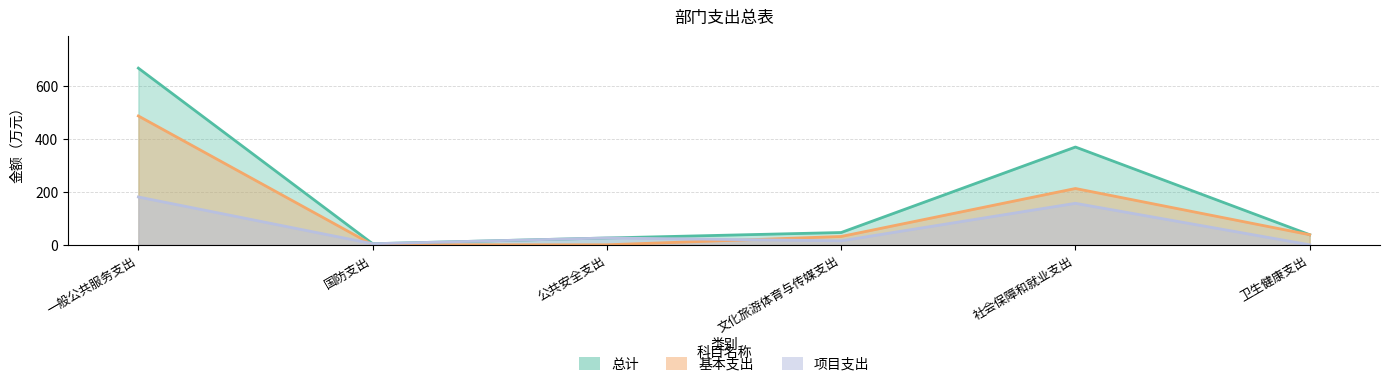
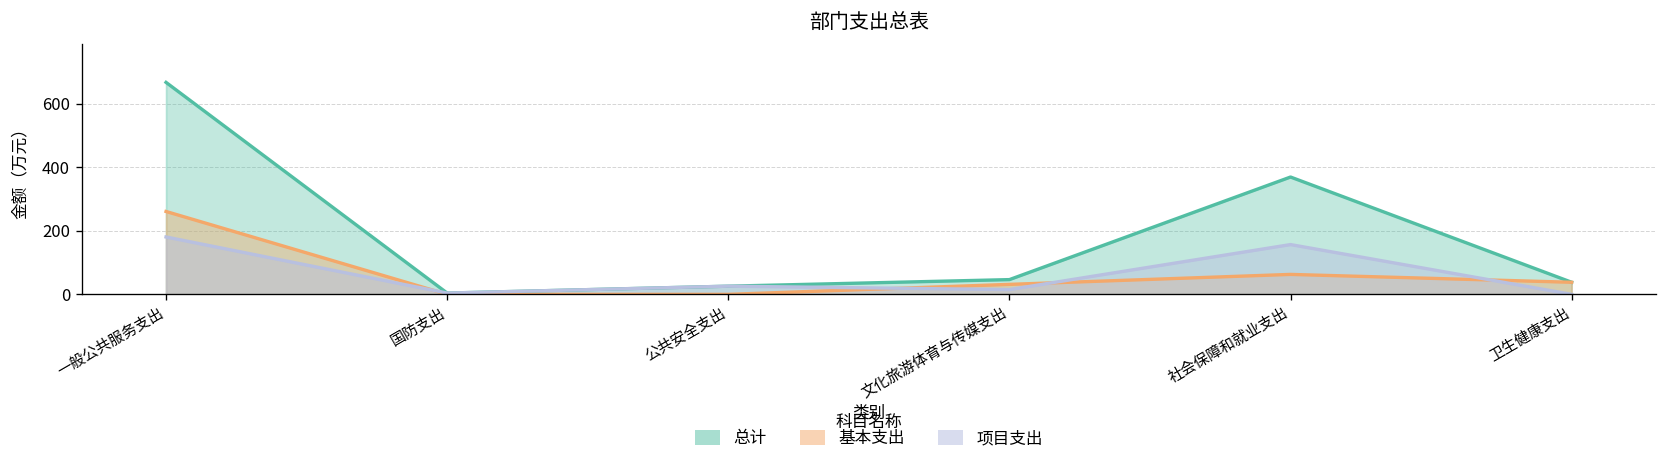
  {
    "基本支出": {
-     "一般公共服务支出": 490,
+     "一般公共服务支出": 260,
      "公共安全支出": 0,
      "文化旅游体育与传媒支出": 30,
-     "社会保障和就业支出": 210
+     "社会保障和就业支出": 60
    }
  }
